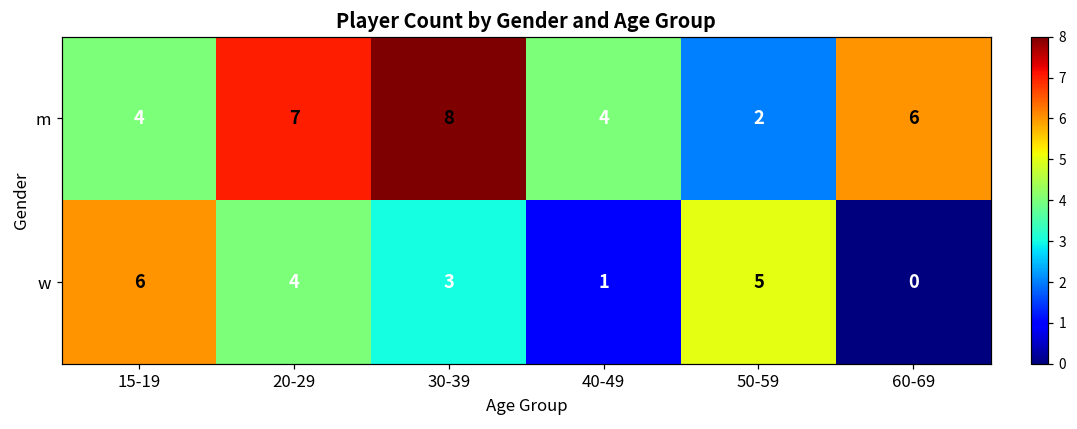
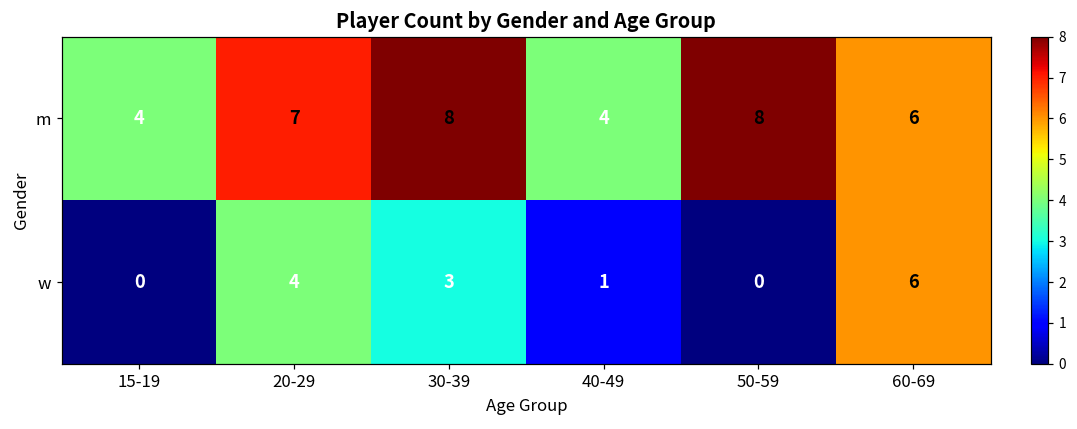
  {
    "m": {
      "15-19": 4,
      "20-29": 7,
      "30-39": 8,
      "40-49": 4,
-     "50-59": 2,
+     "50-59": 8,
      "60-69": 6
    },
    "w": {
-     "15-19": 6,
+     "15-19": 0,
      "20-29": 4,
      "30-39": 3,
      "40-49": 1,
-     "50-59": 5,
-     "60-69": 0
+     "50-59": 0,
+     "60-69": 6
    }
  }
